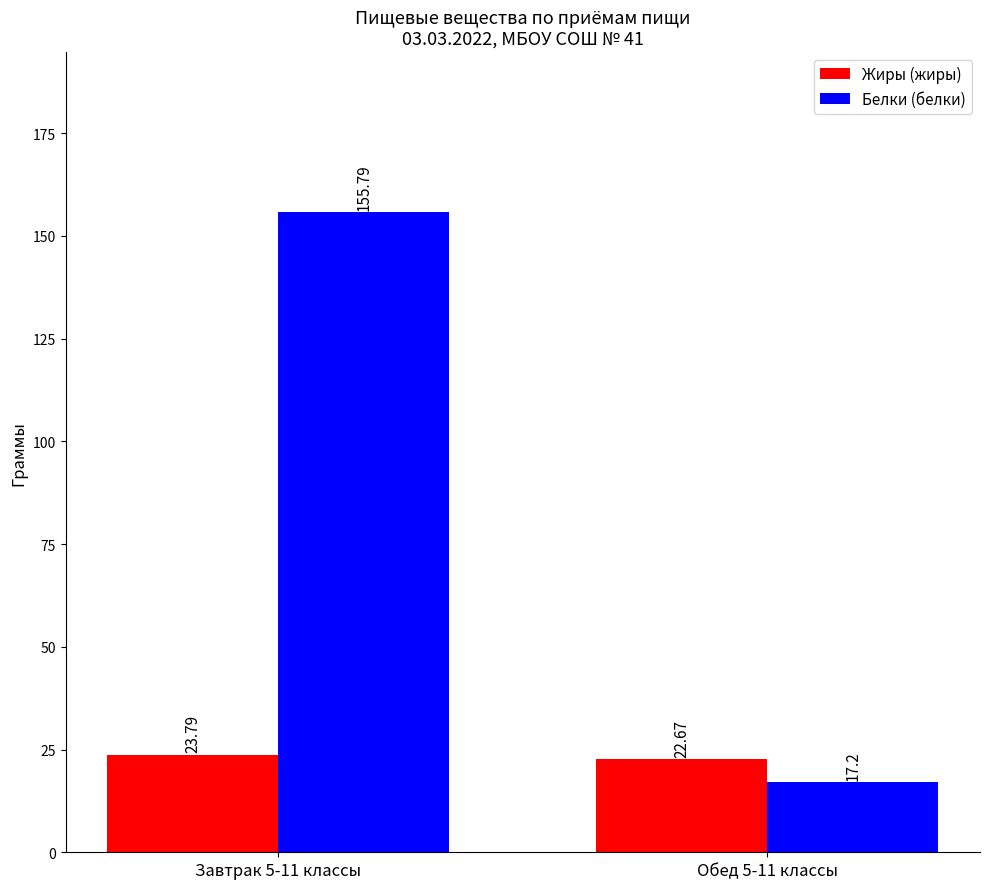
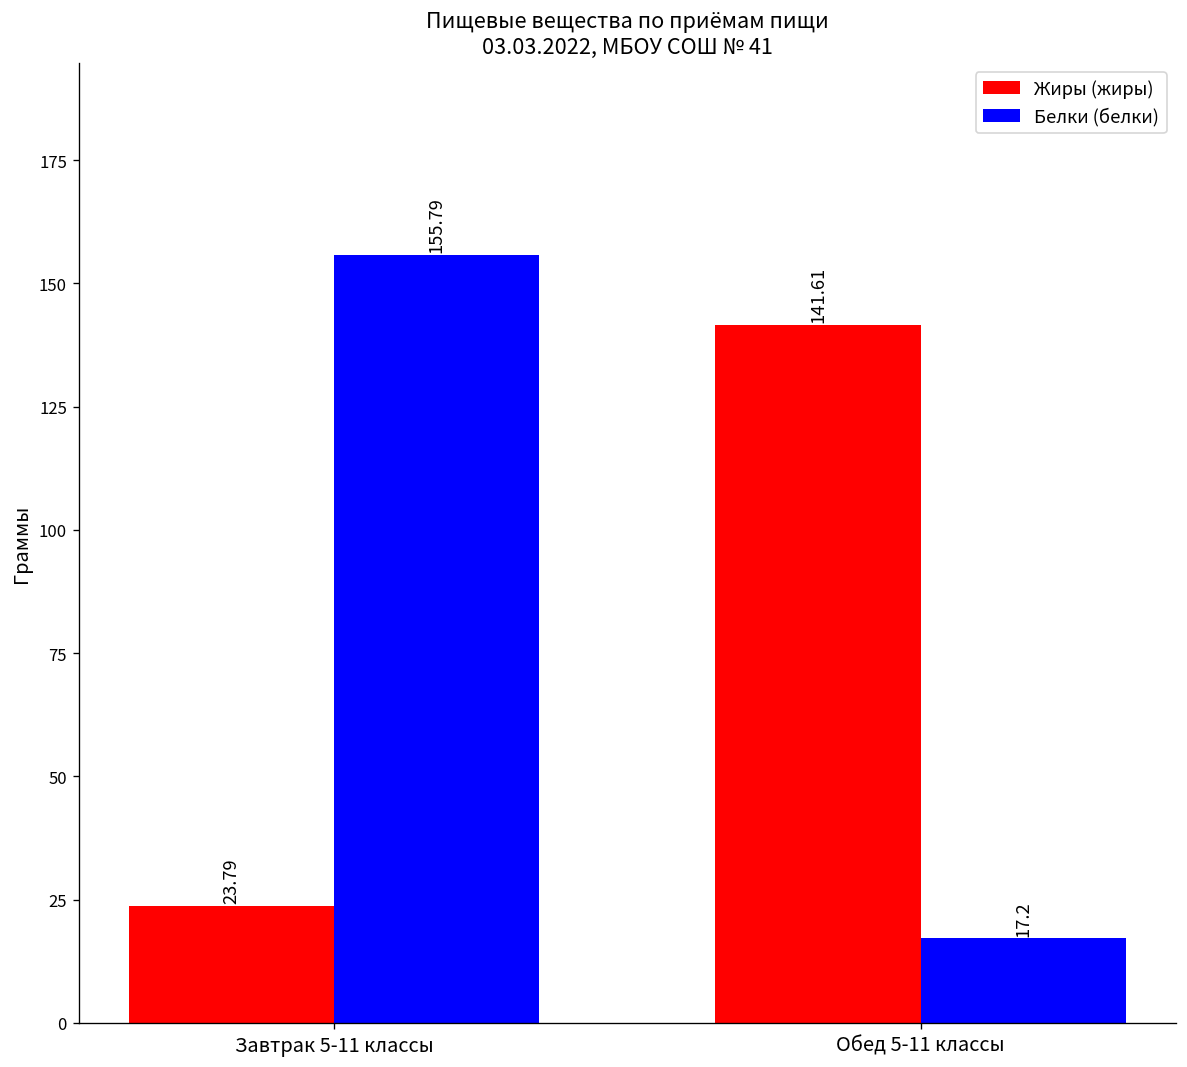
  {
    "Жиры (жиры)": {
      "Завтрак 5-11 классы": 23.79,
-     "Обед 5-11 классы": 22.67
+     "Обед 5-11 классы": 141.61
    },
    "Белки (белки)": {
      "Завтрак 5-11 классы": 155.79,
      "Обед 5-11 классы": 17.2
    }
  }
